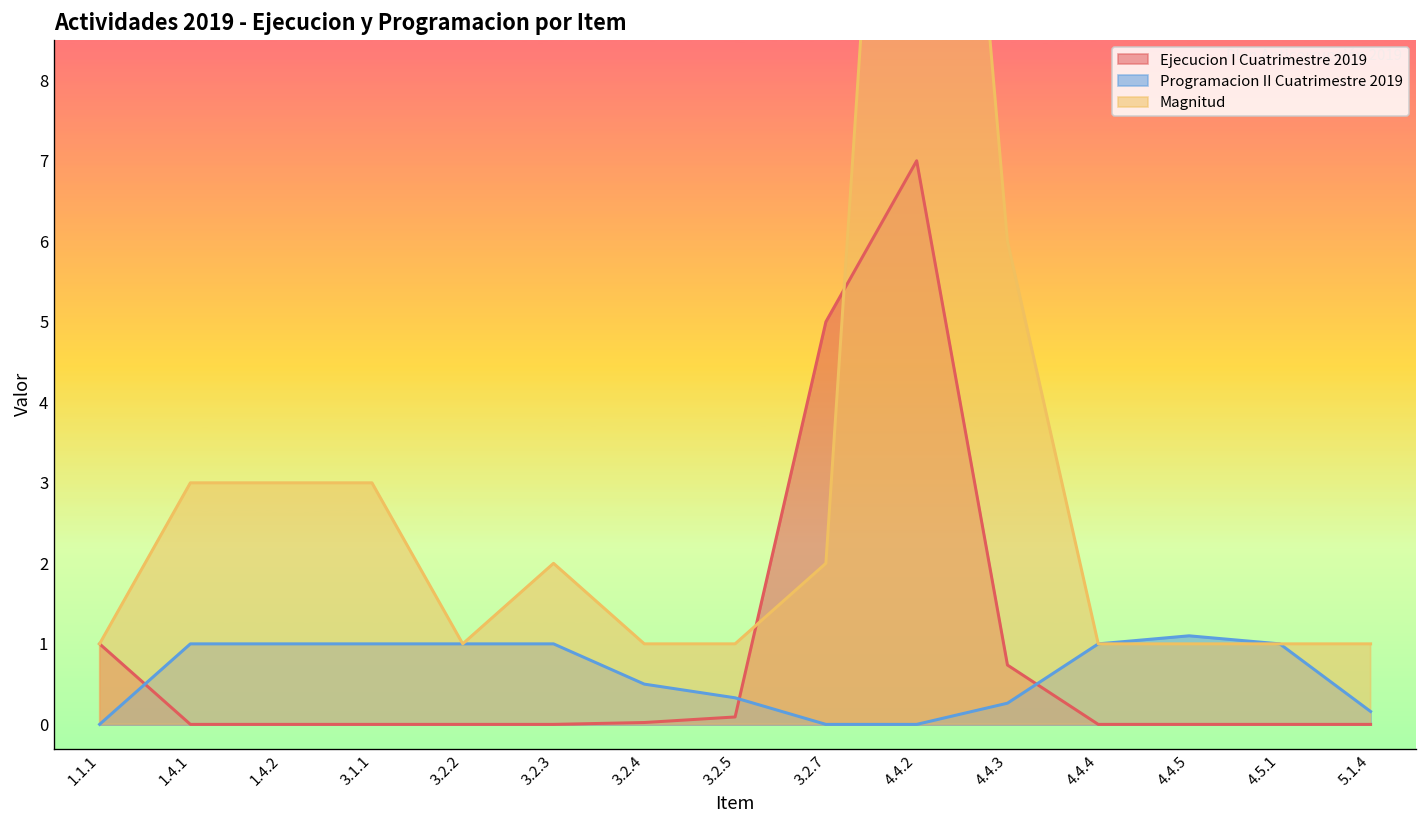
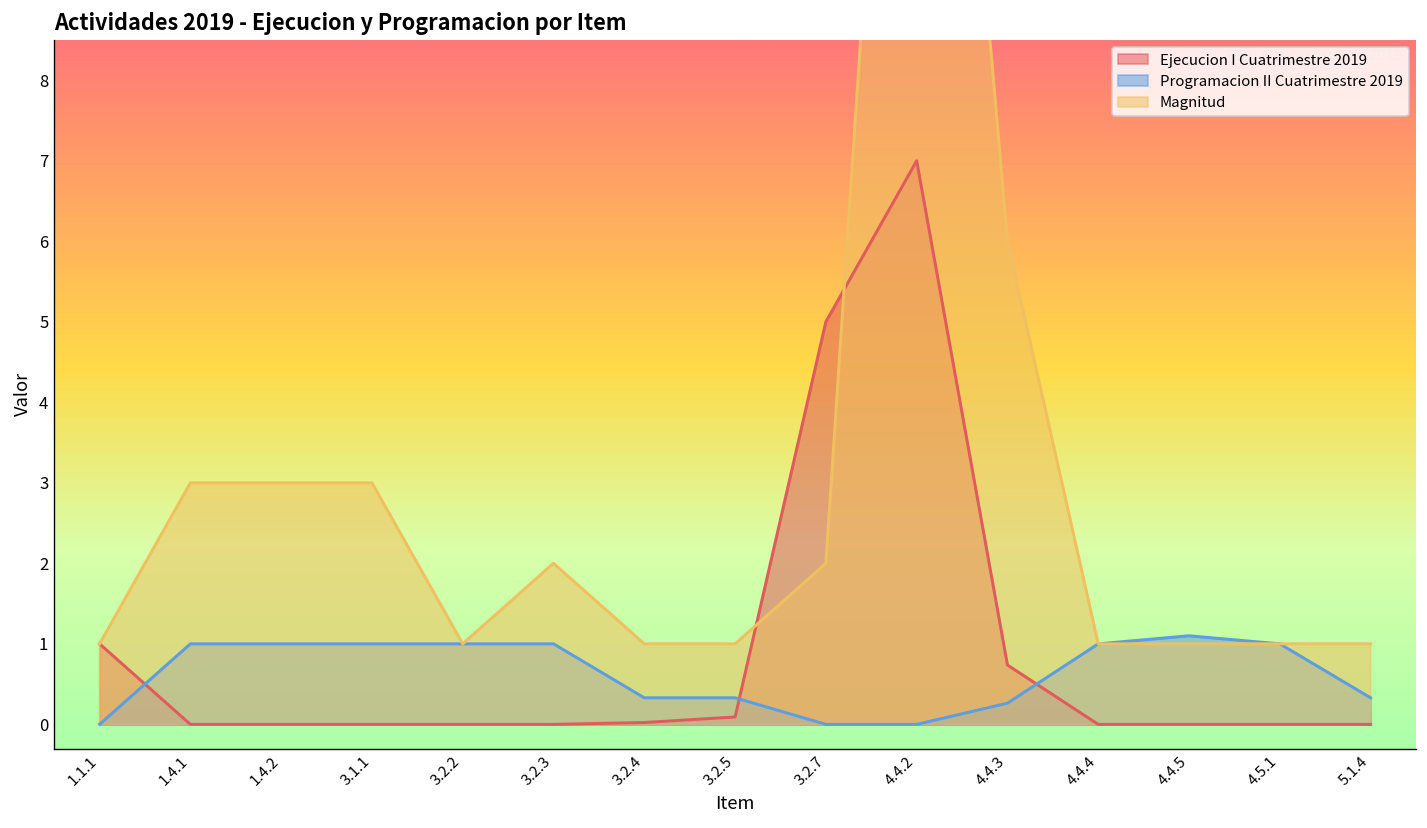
  {
    "Ejecucion I Cuatrimestre 2019": {
      "1.4.1": 0.0,
      "1.4.2": 0.0,
      "3.1.1": 0.0,
      "3.2.2": 0.0,
      "3.2.3": 0.0,
      "3.2.4": 0.0,
      "3.2.5": 0.1,
      "3.2.7": 5.0,
      "4.4.2": 7.0,
      "4.4.3": 0.7,
      "4.4.4": 0.0,
      "4.4.5": 0.0,
      "4.5.1": 0.0,
      "5.1.4": 0.0
    },
    "Programacion II Cuatrimestre 2019": {
      "1.1.1": 0.0,
      "1.4.1": 1.0,
      "1.4.2": 1.0,
      "3.1.1": 1.0,
      "3.2.3": 1.0,
-     "3.2.4": 0.5,
+     "3.2.4": 0.3,
      "3.2.5": 0.3,
      "3.2.7": 0.0,
      "4.4.2": 0.0,
      "4.4.3": 0.3,
      "4.4.5": 1.1,
-     "5.1.4": 0.2
+     "5.1.4": 0.3
    },
    "Magnitud": {
      "1.4.1": 3.0,
      "1.4.2": 3.0,
      "3.1.1": 3.0,
      "3.2.3": 2.0,
      "3.2.4": 1.0,
      "3.2.5": 1.0,
      "3.2.7": 2.0,
      "4.4.3": 6.0,
      "4.4.5": 1.0,
      "5.1.4": 1.0
    }
  }
